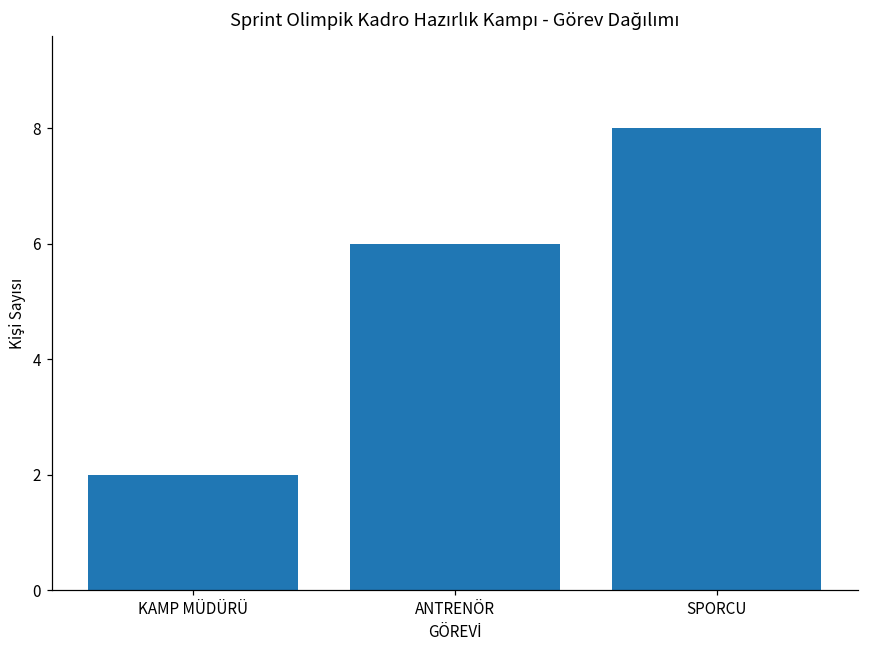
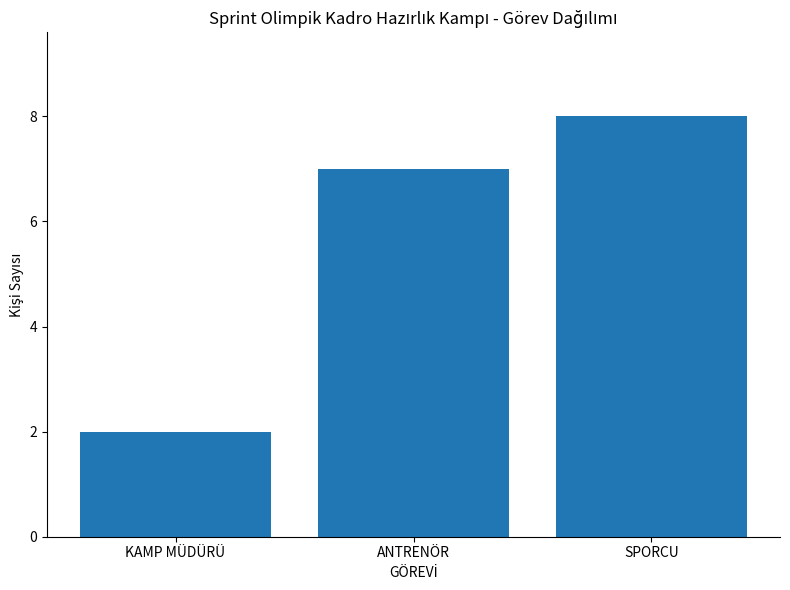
  {
    "KAMP MÜDÜRÜ": 2,
-   "ANTRENÖR": 6,
+   "ANTRENÖR": 7,
    "SPORCU": 8
  }
